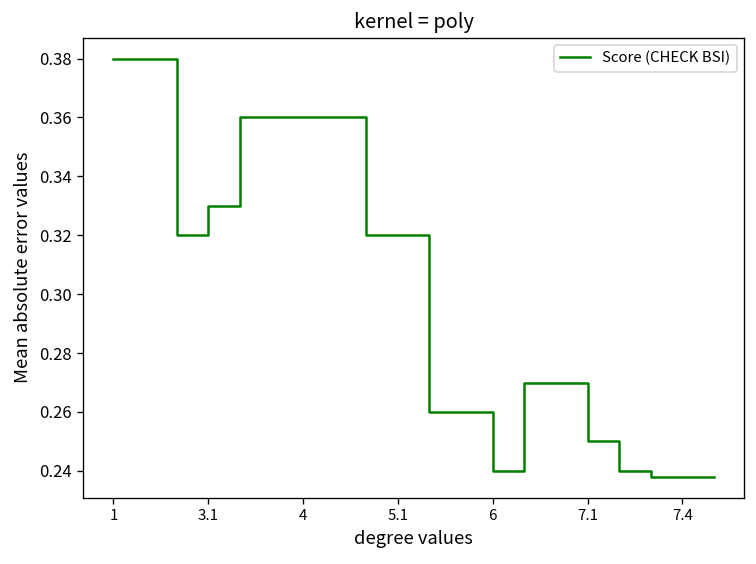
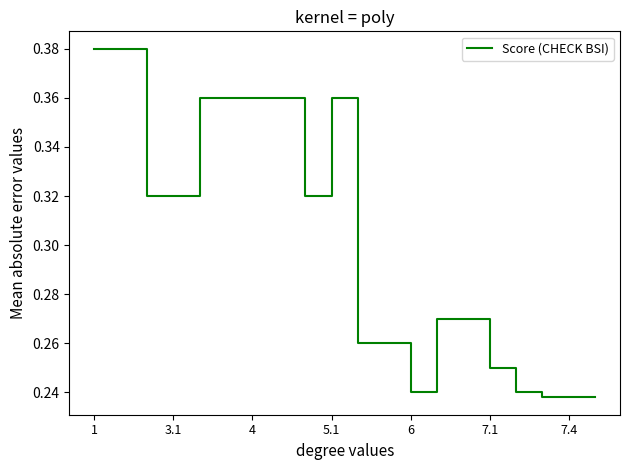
  {
    "1": 0.38,
-   "3.1": 0.33,
+   "3.1": 0.32,
    "4": 0.36,
-   "5.1": 0.32,
+   "5.1": 0.36,
    "6": 0.24,
    "7.1": 0.25,
    "7.4": 0.238
  }
